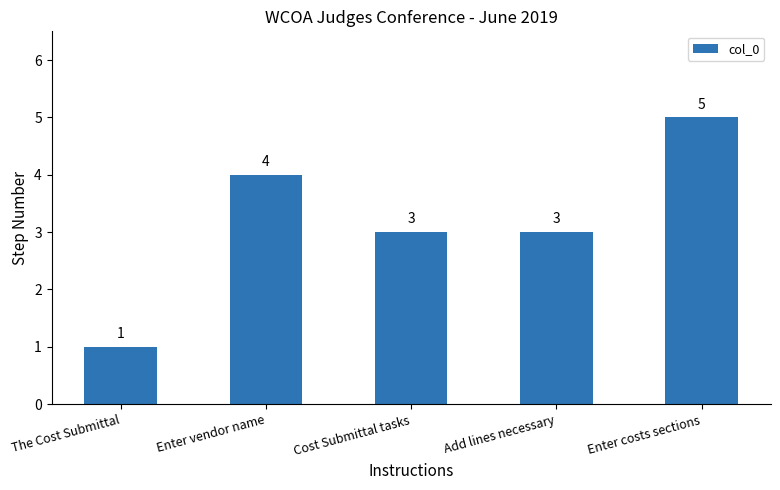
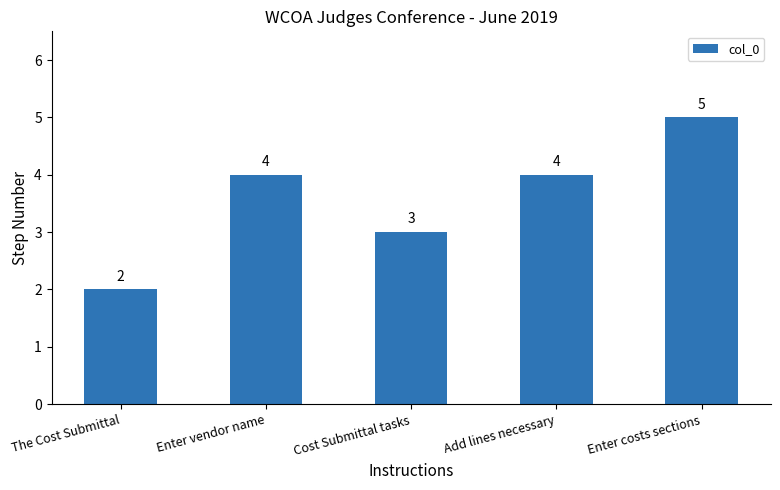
  {
-   "The Cost Submittal": 1,
+   "The Cost Submittal": 2,
    "Enter vendor name": 4,
    "Cost Submittal tasks": 3,
-   "Add lines necessary": 3,
+   "Add lines necessary": 4,
    "Enter costs sections": 5
  }
